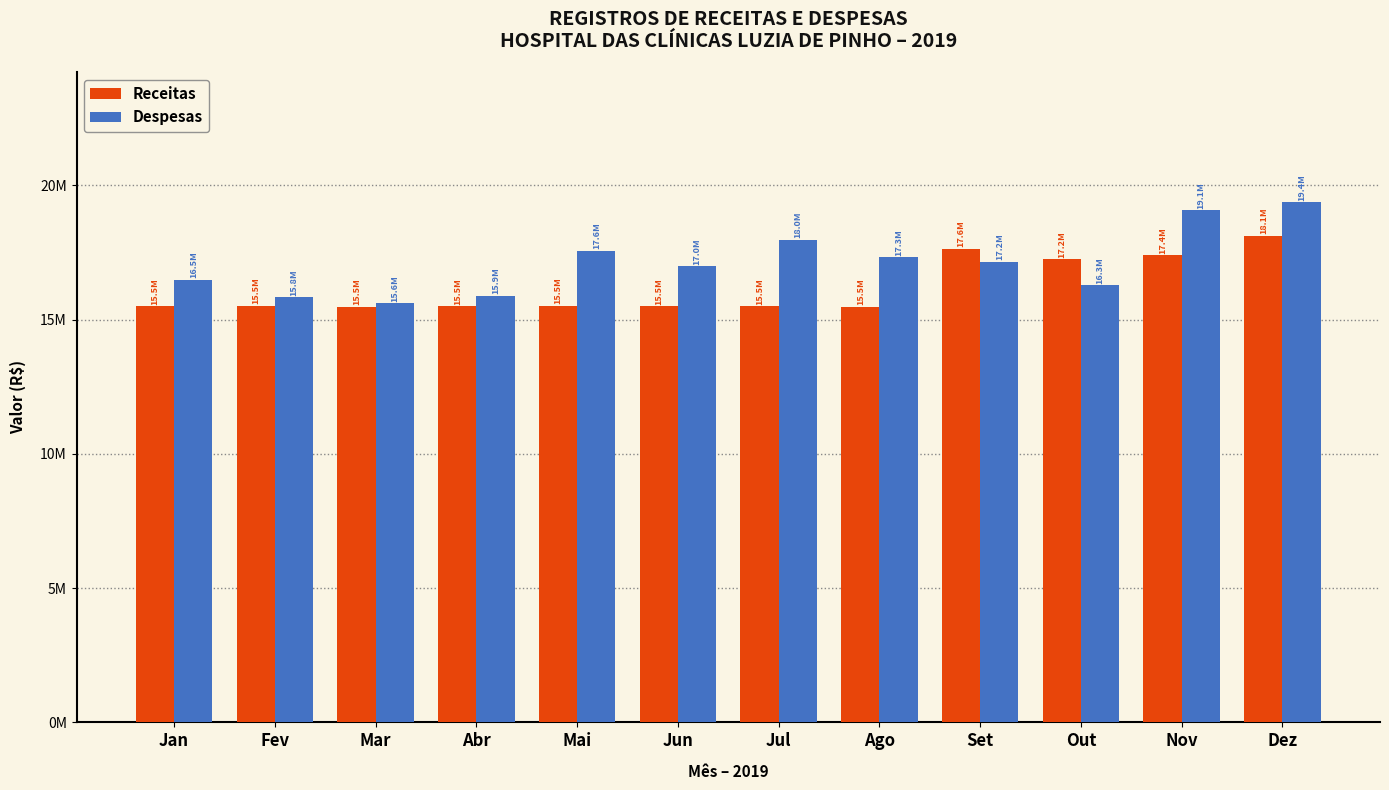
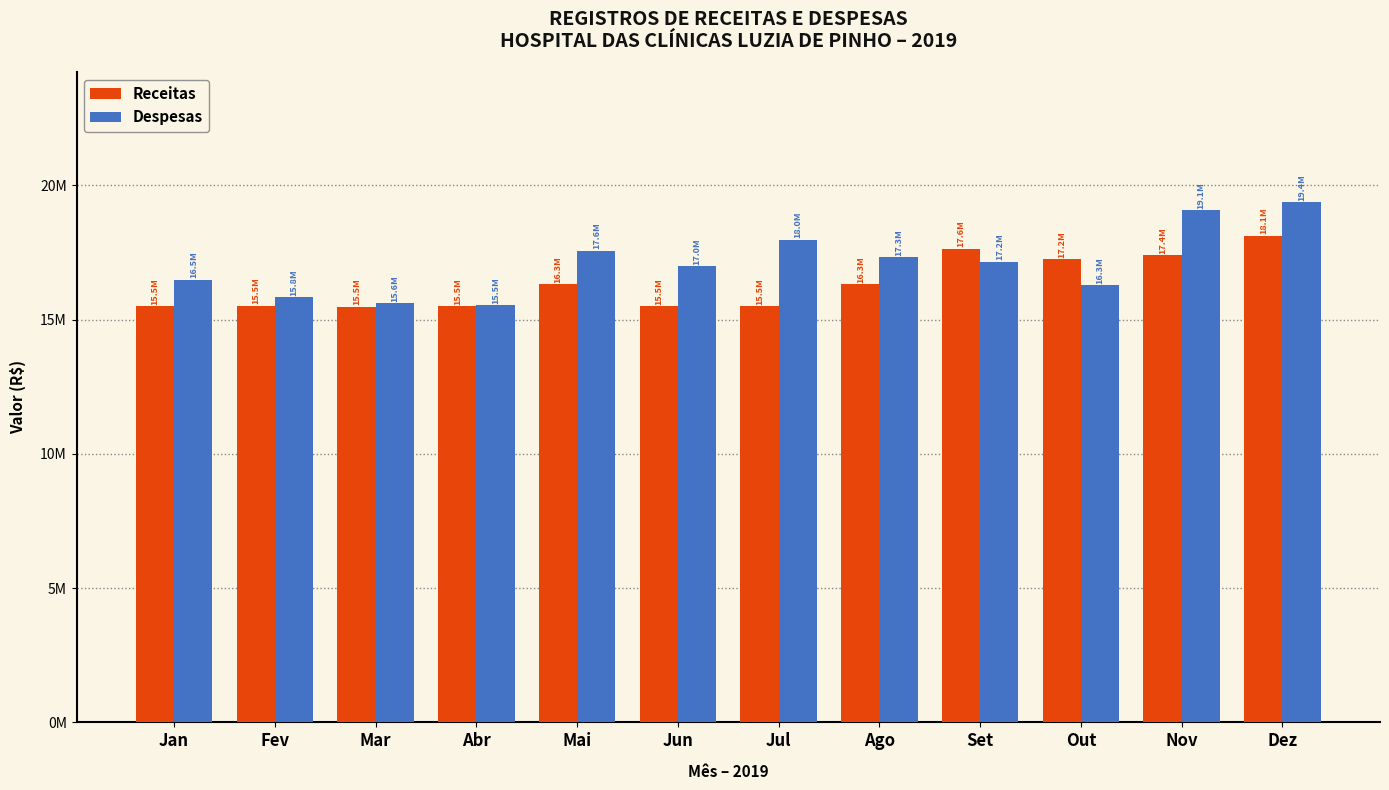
  {
    "Receitas": {
      "Jan": "15.5M",
      "Fev": "15.5M",
      "Mar": "15.5M",
      "Abr": "15.5M",
-     "Mai": "15.5M",
+     "Mai": "16.3M",
      "Jun": "15.5M",
      "Jul": "15.5M",
-     "Ago": "15.5M",
+     "Ago": "16.3M",
      "Set": "17.6M",
      "Out": "17.2M",
      "Nov": "17.4M",
      "Dez": "18.1M"
    },
    "Despesas": {
      "Jan": "16.5M",
      "Fev": "15.8M",
      "Mar": "15.6M",
-     "Abr": "15.9M",
+     "Abr": "15.5M",
      "Mai": "17.6M",
      "Jun": "17.0M",
      "Jul": "18.0M",
      "Ago": "17.3M",
      "Set": "17.2M",
      "Out": "16.3M",
      "Nov": "19.1M",
      "Dez": "19.4M"
    }
  }
